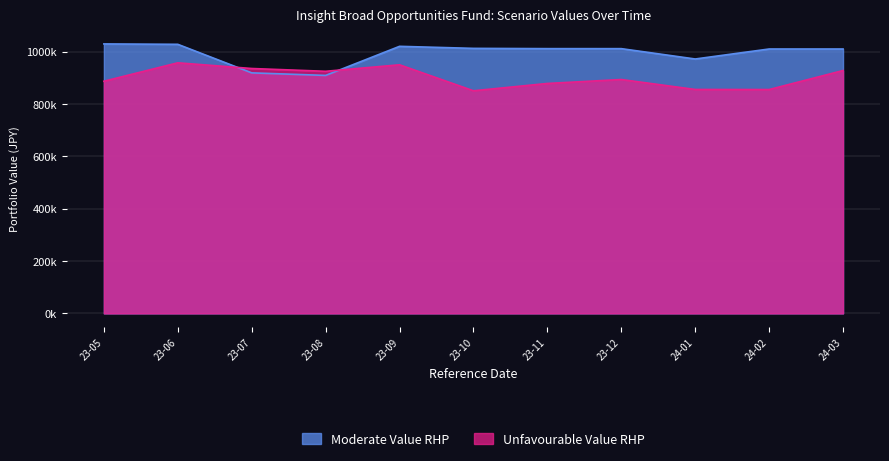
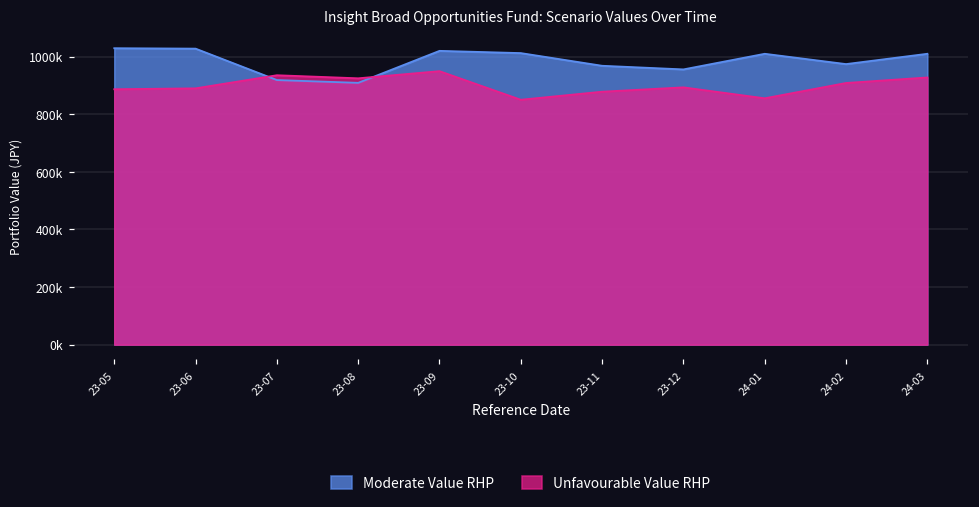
  {
    "Moderate Value RHP": {
      "23-05": 1030000,
      "23-06": 1030000,
      "23-07": 920000,
      "23-08": 910000,
      "23-09": 1020000,
      "23-10": 1010000,
-     "23-11": 1010000,
-     "23-12": 1010000,
-     "24-01": 970000,
-     "24-02": 1010000,
+     "23-11": 970000,
+     "23-12": 960000,
+     "24-01": 1010000,
+     "24-02": 970000,
      "24-03": 1010000
    },
    "Unfavourable Value RHP": {
      "23-05": 890000,
-     "23-06": 960000,
+     "23-06": 890000,
      "23-07": 940000,
      "23-08": 920000,
      "23-09": 950000,
      "23-10": 850000,
      "23-11": 880000,
      "23-12": 890000,
      "24-01": 860000,
-     "24-02": 850000,
+     "24-02": 910000,
      "24-03": 930000
    }
  }
